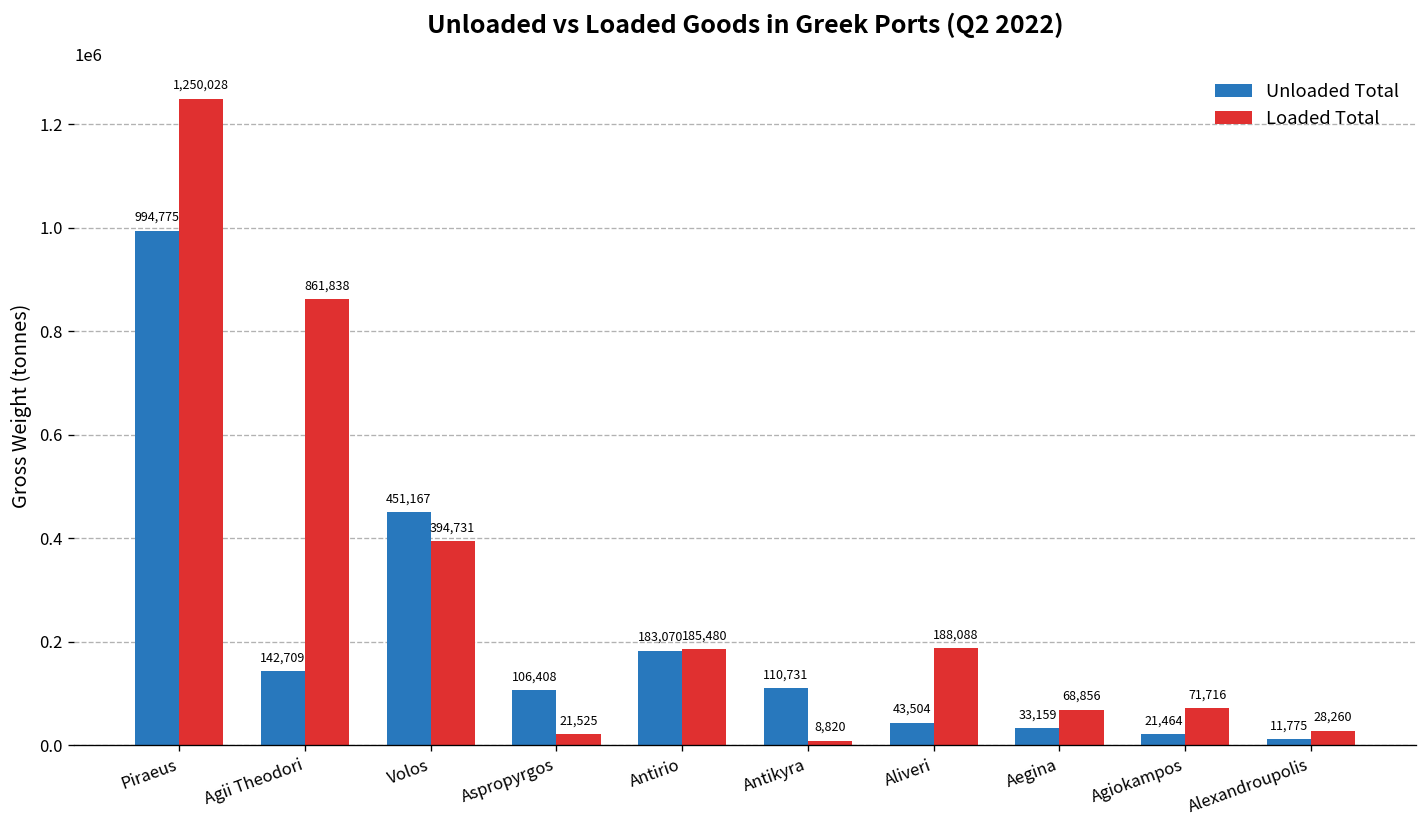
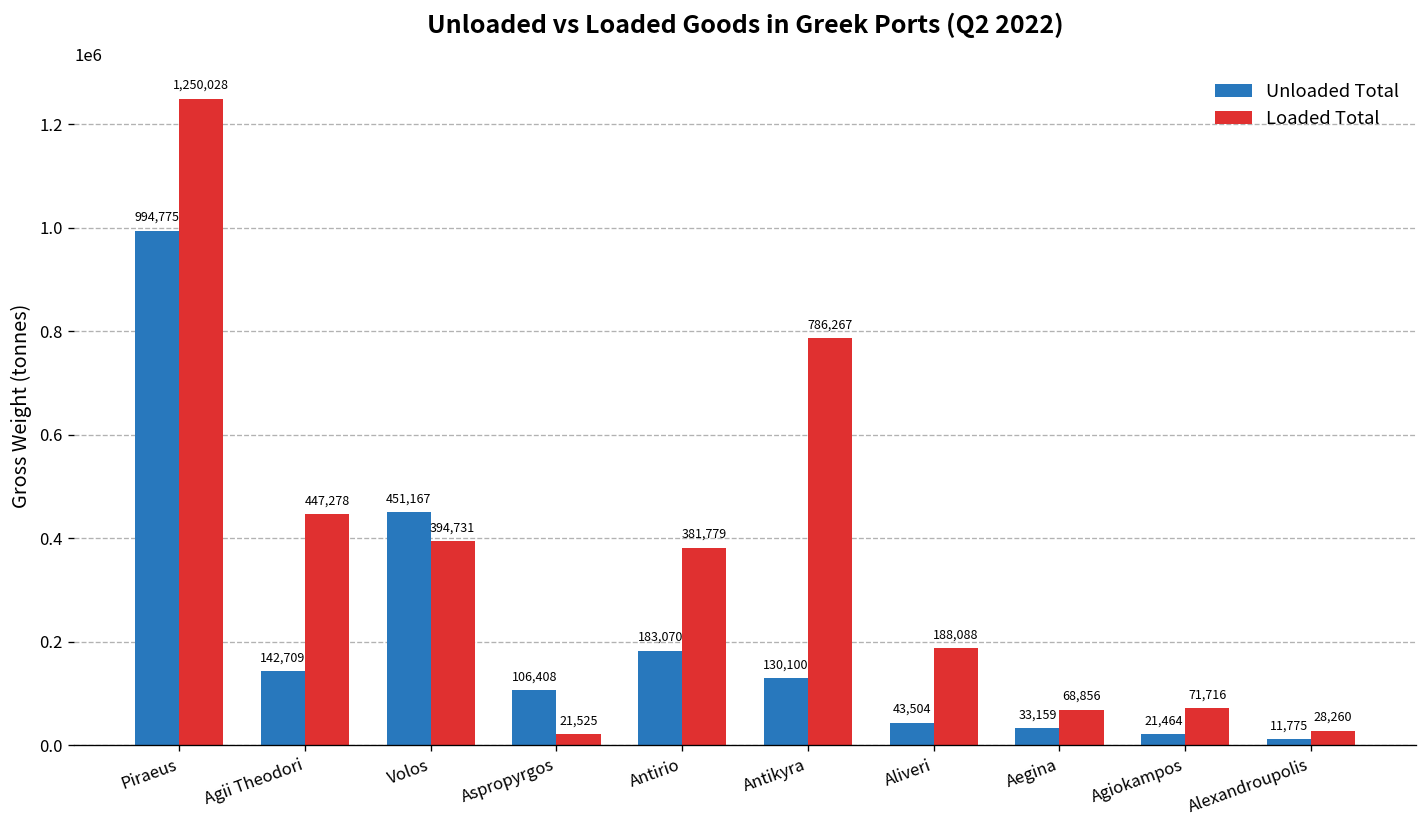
  {
    "Unloaded Total": {
      "Piraeus": "994,775",
      "Agii Theodori": "142,709",
      "Volos": "451,167",
      "Aspropyrgos": "106,408",
      "Antirio": "183,070",
-     "Antikyra": "110,731",
+     "Antikyra": "130,100",
      "Aliveri": "43,504",
      "Aegina": "33,159",
      "Agiokampos": "21,464",
      "Alexandroupolis": "11,775"
    },
    "Loaded Total": {
      "Piraeus": "1,250,028",
-     "Agii Theodori": "861,838",
+     "Agii Theodori": "447,278",
      "Volos": "394,731",
      "Aspropyrgos": "21,525",
-     "Antirio": "185,480",
-     "Antikyra": "8,820",
+     "Antirio": "381,779",
+     "Antikyra": "786,267",
      "Aliveri": "188,088",
      "Aegina": "68,856",
      "Agiokampos": "71,716",
      "Alexandroupolis": "28,260"
    }
  }
